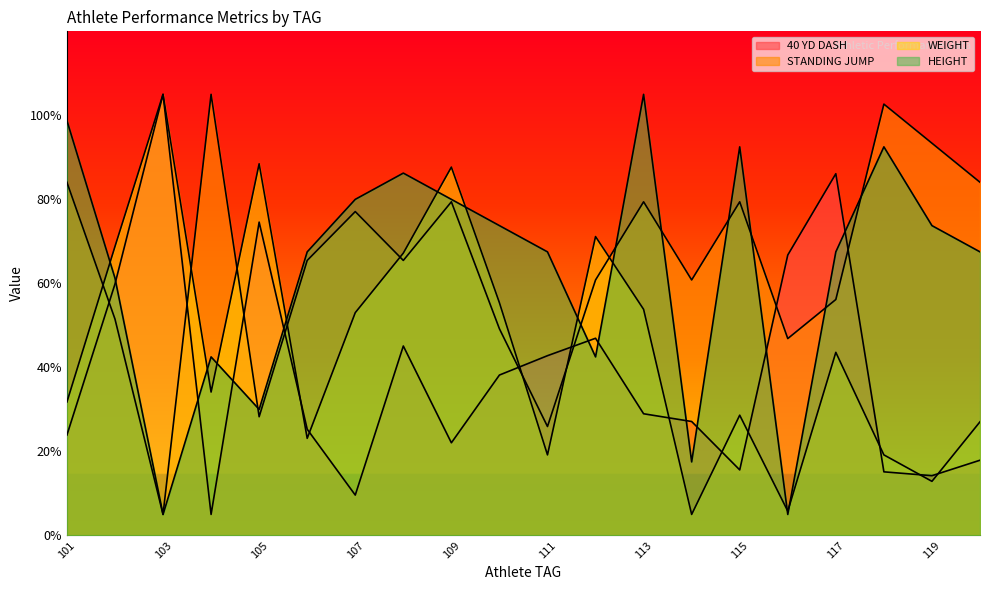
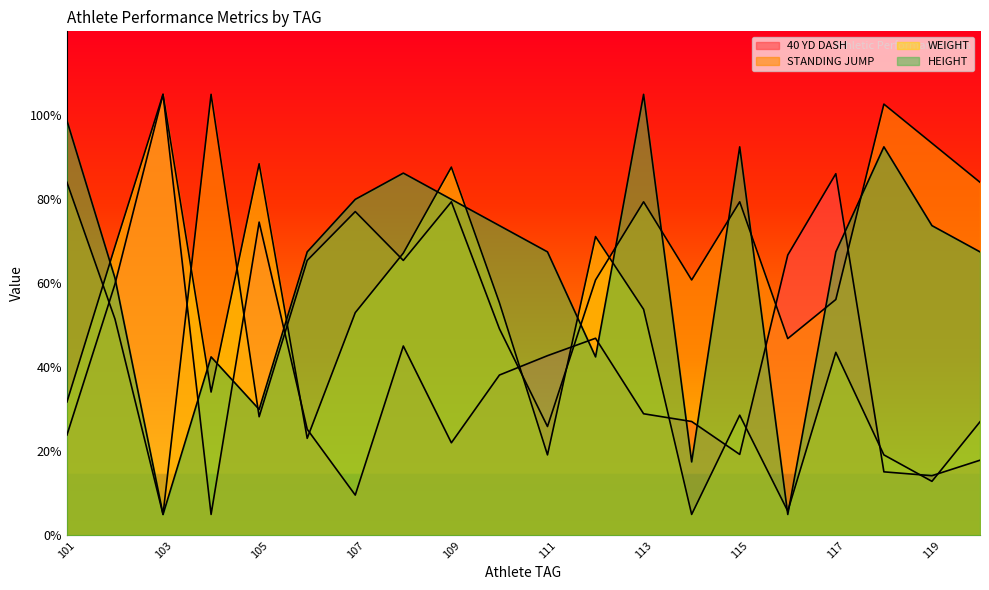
  {
    "40 YD DASH": {
      "101": "24%",
      "105": "75%",
      "107": "10%",
      "109": "22%",
      "111": "43%",
      "113": "29%",
-     "115": "16%",
+     "115": "19%",
      "117": "86%",
      "119": "14%"
    },
    "HEIGHT": {
      "101": "99%",
      "105": "30%",
      "107": "80%",
      "111": "68%",
      "113": "105%",
      "115": "93%",
      "117": "68%",
      "119": "74%"
    }
  }
